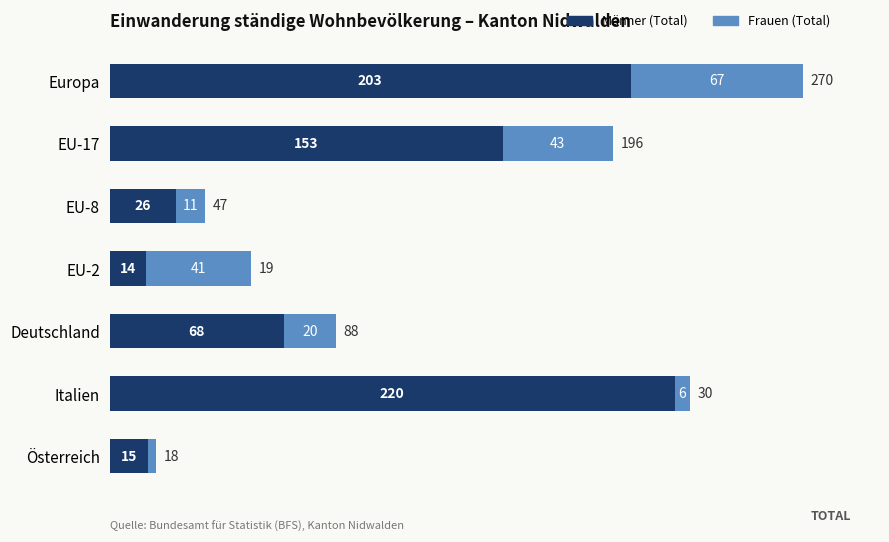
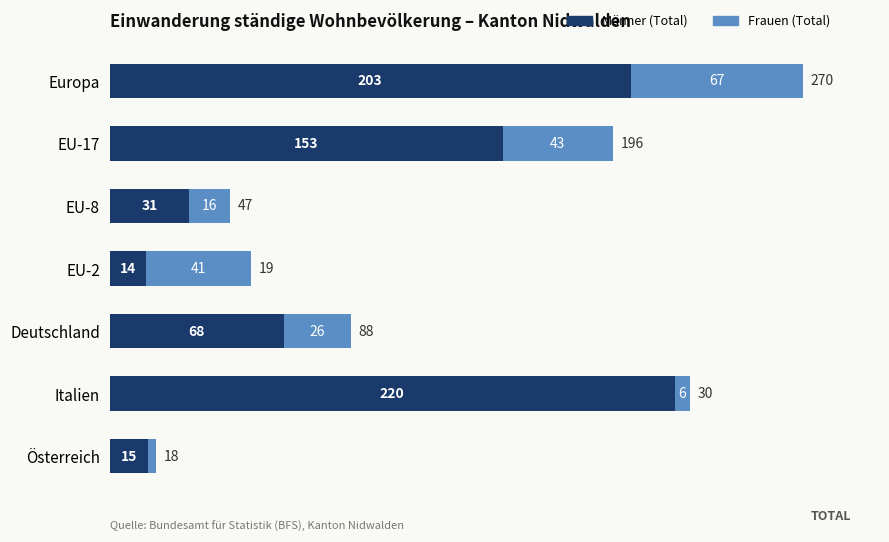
  {
    "Männer (Total)": {
      "Europa": 203,
      "EU-17": 153,
-     "EU-8": 26,
+     "EU-8": 31,
      "EU-2": 14,
      "Deutschland": 68,
      "Italien": 220,
      "Österreich": 15
    },
    "Frauen (Total)": {
      "Europa": 67,
      "EU-17": 43,
-     "EU-8": 11,
+     "EU-8": 16,
      "EU-2": 41,
-     "Deutschland": 20,
+     "Deutschland": 26,
      "Italien": 6
    }
  }
